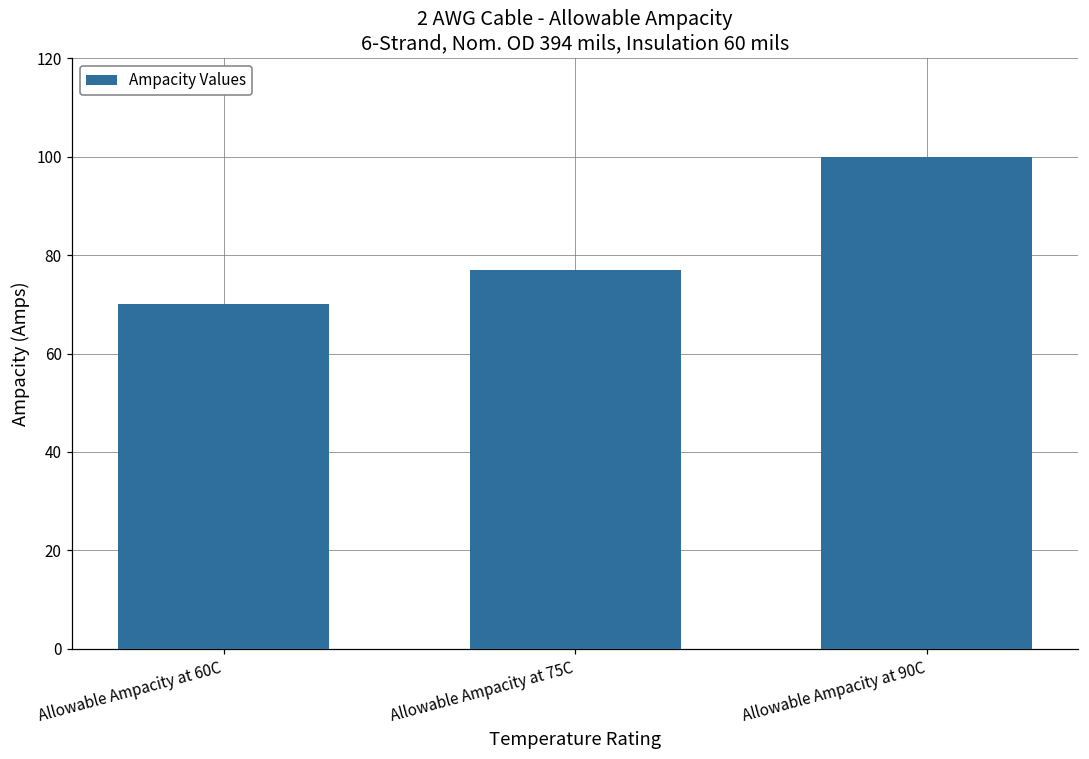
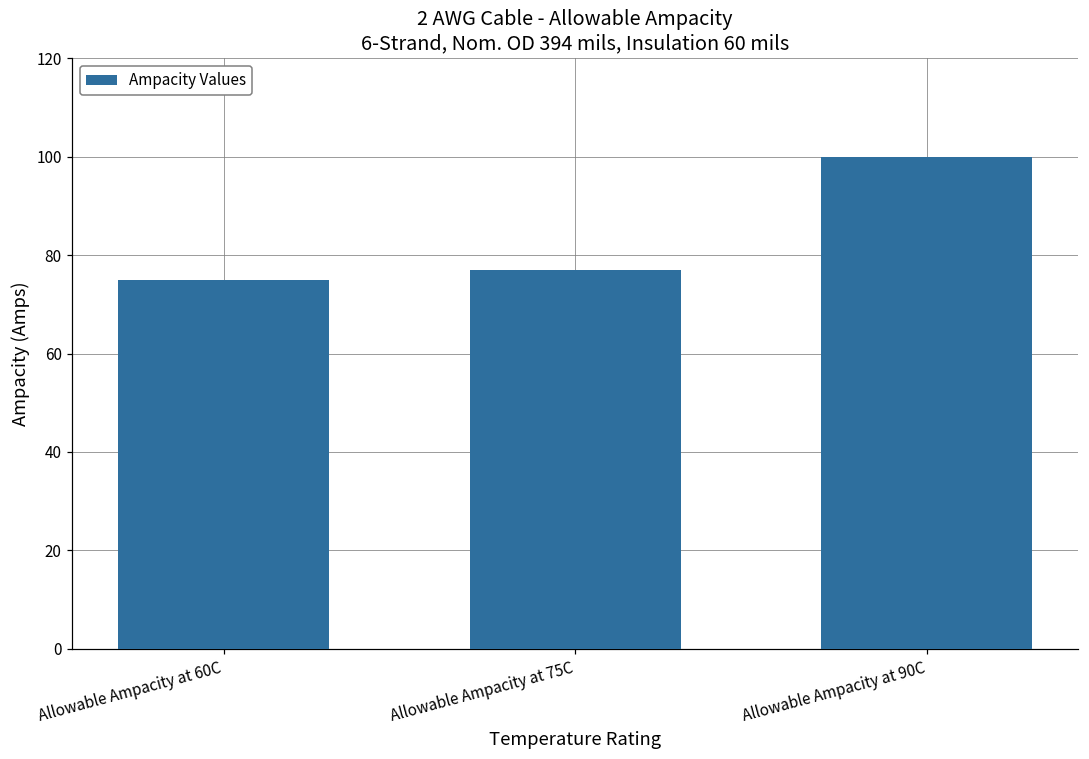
  {
-   "Allowable Ampacity at 60C": 70,
+   "Allowable Ampacity at 60C": 75,
    "Allowable Ampacity at 75C": 77,
    "Allowable Ampacity at 90C": 100
  }
